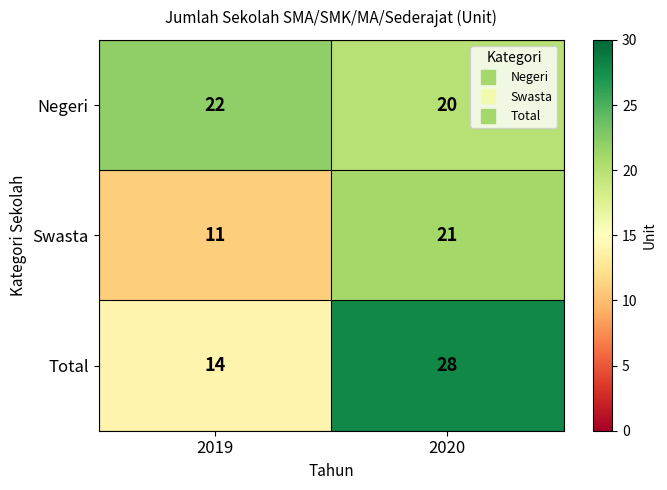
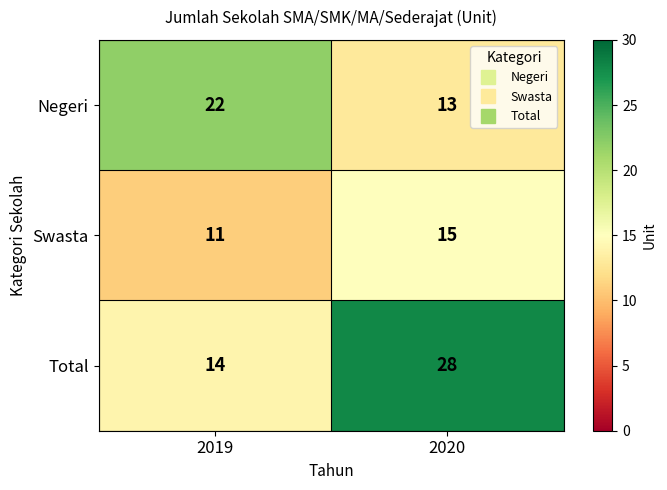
  {
    "Negeri": {
      "2019": 22,
-     "2020": 20
+     "2020": 13
    },
    "Swasta": {
      "2019": 11,
-     "2020": 21
+     "2020": 15
    },
    "Total": {
      "2019": 14,
      "2020": 28
    }
  }
